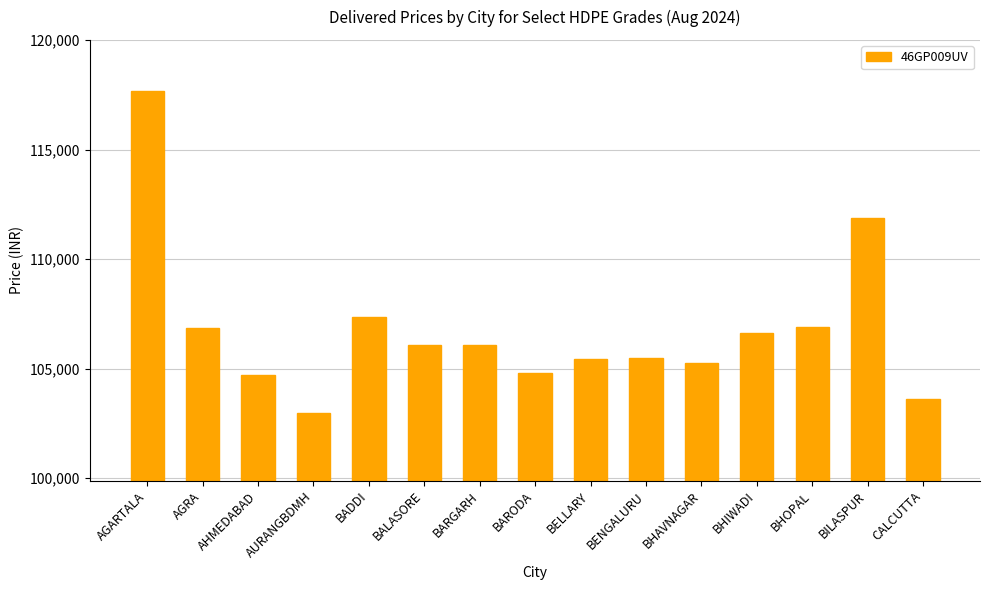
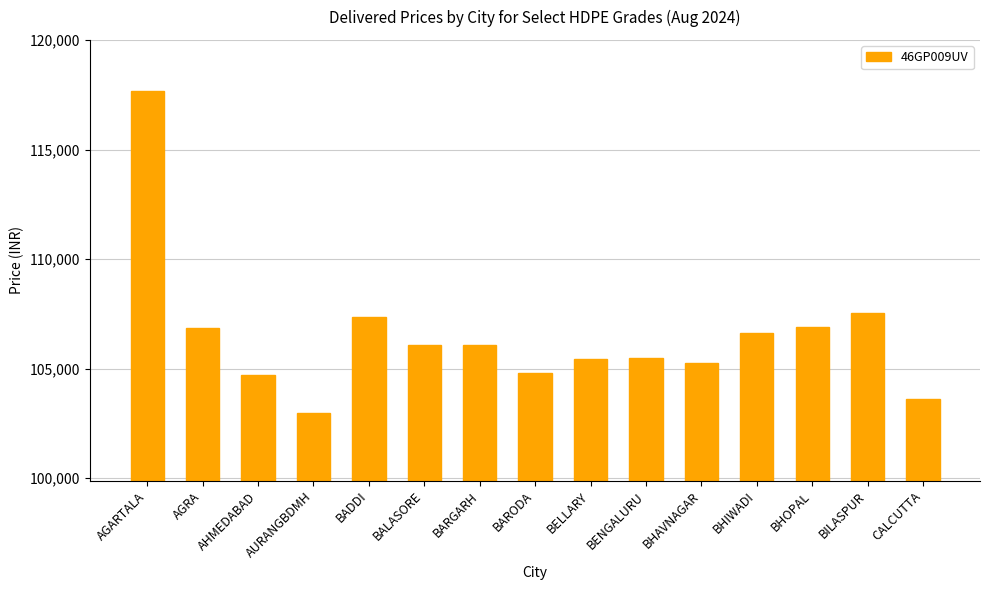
  {
    "AGARTALA": "117,700",
    "AGRA": "106,900",
    "AHMEDABAD": "104,700",
    "AURANGBDMH": "103,000",
    "BADDI": "107,400",
    "BALASORE": "106,100",
    "BARGARH": "106,100",
    "BARODA": "104,800",
    "BELLARY": "105,400",
    "BENGALURU": "105,500",
    "BHAVNAGAR": "105,200",
    "BHIWADI": "106,600",
    "BHOPAL": "106,900",
-   "BILASPUR": "111,900",
+   "BILASPUR": "107,500",
    "CALCUTTA": "103,600"
  }
